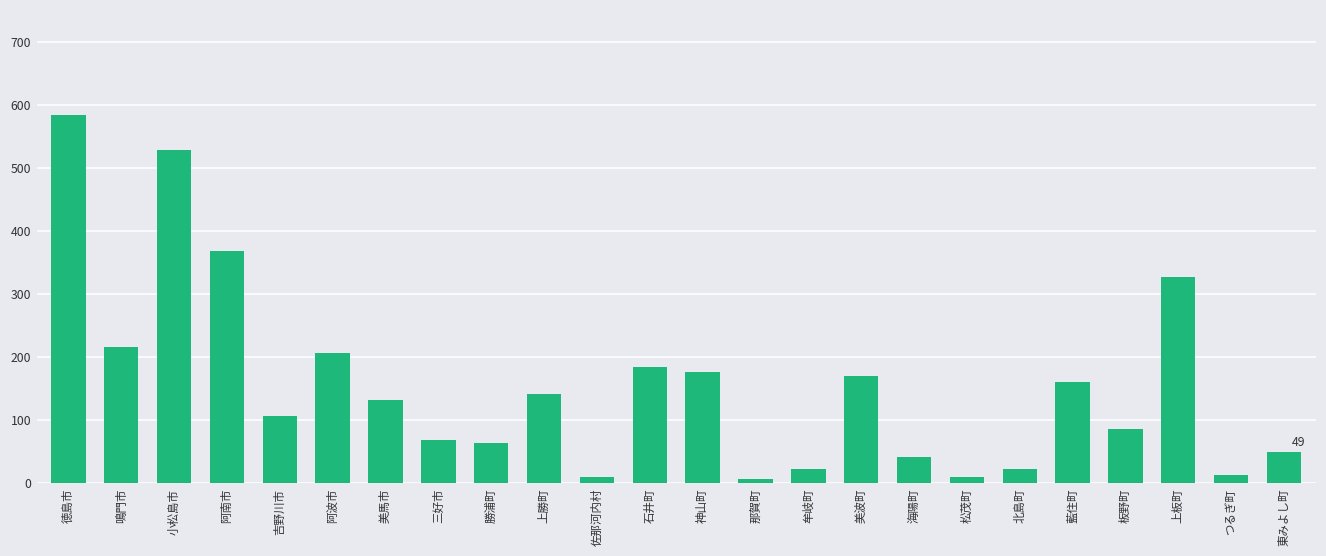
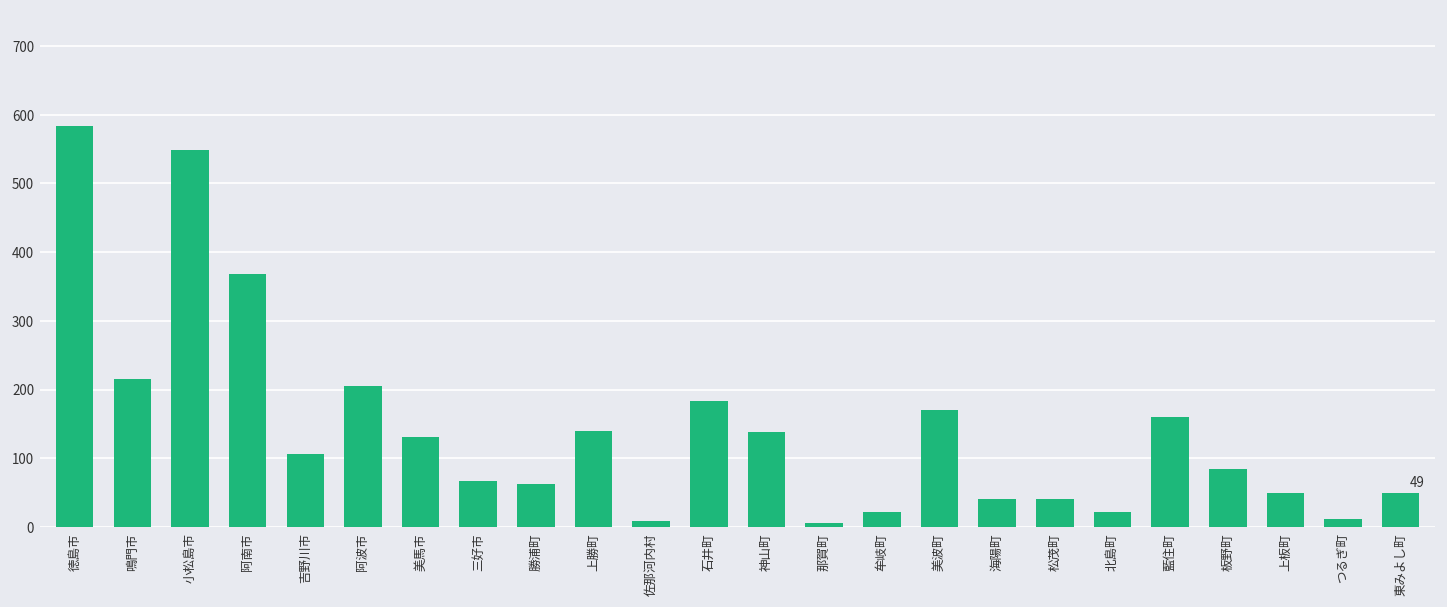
  {
    "徳島市": 580,
    "鳴門市": 220,
-   "小松島市": 530,
+   "小松島市": 550,
    "阿南市": 370,
    "吉野川市": 110,
    "阿波市": 210,
    "美馬市": 130,
    "三好市": 70,
    "勝浦町": 60,
    "上勝町": 140,
    "佐那河内村": 10,
    "石井町": 180,
-   "神山町": 180,
+   "神山町": 140,
    "那賀町": 10,
    "牟岐町": 20,
    "美波町": 170,
    "海陽町": 40,
-   "松茂町": 10,
+   "松茂町": 40,
    "北島町": 20,
    "藍住町": 160,
    "板野町": 90,
-   "上板町": 330,
+   "上板町": 50,
    "つるぎ町": 10
  }
